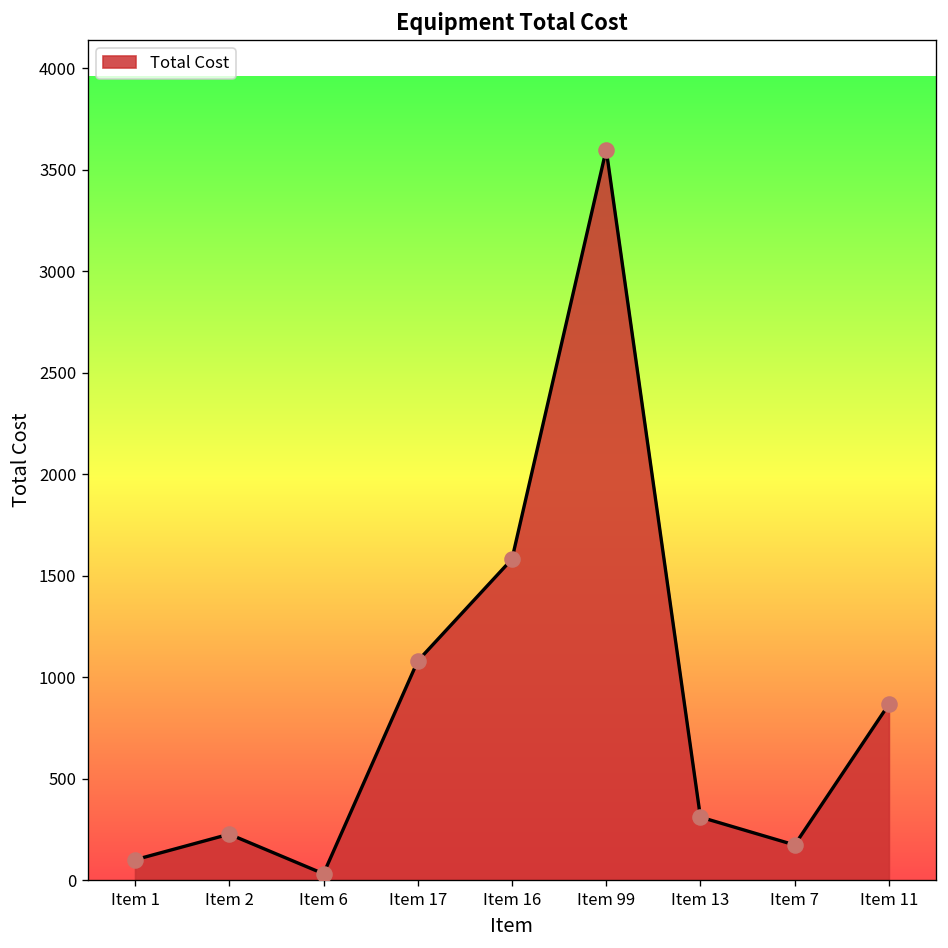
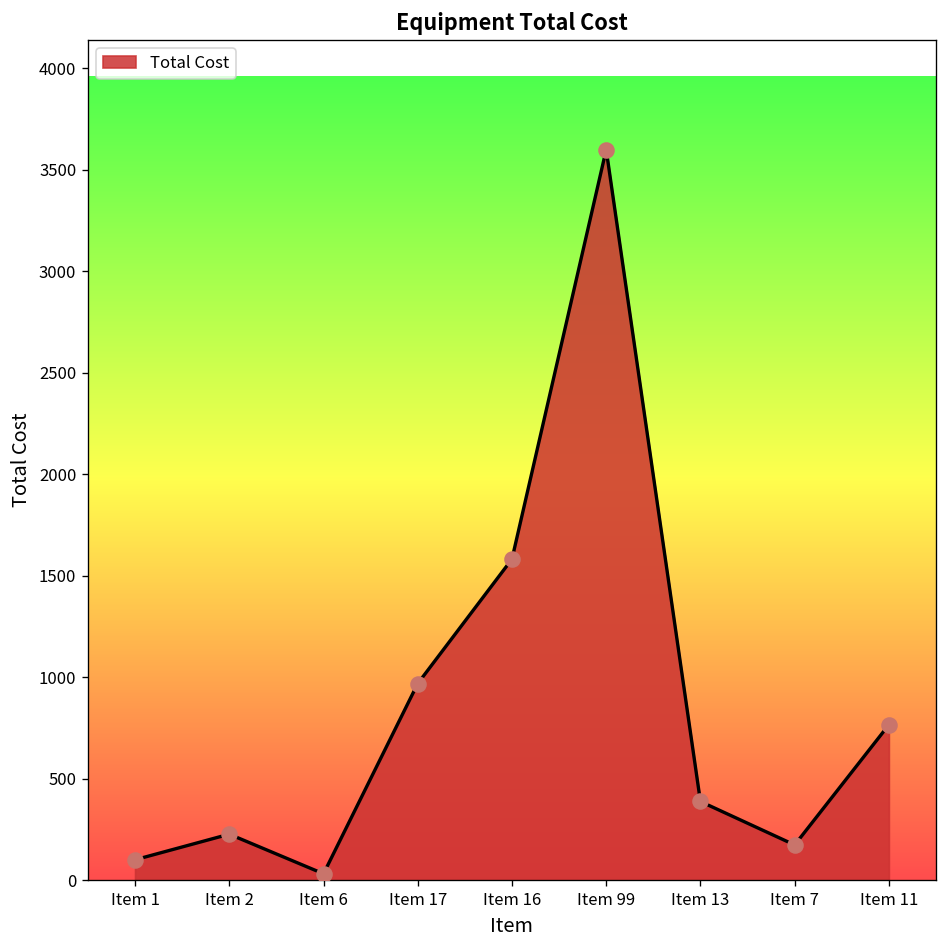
  {
    "Item 1": 100,
    "Item 2": 230,
    "Item 6": 30,
-   "Item 17": 1080,
+   "Item 17": 970,
    "Item 16": 1580,
    "Item 99": 3600,
-   "Item 13": 310,
+   "Item 13": 390,
    "Item 7": 180,
-   "Item 11": 870
+   "Item 11": 770
  }
